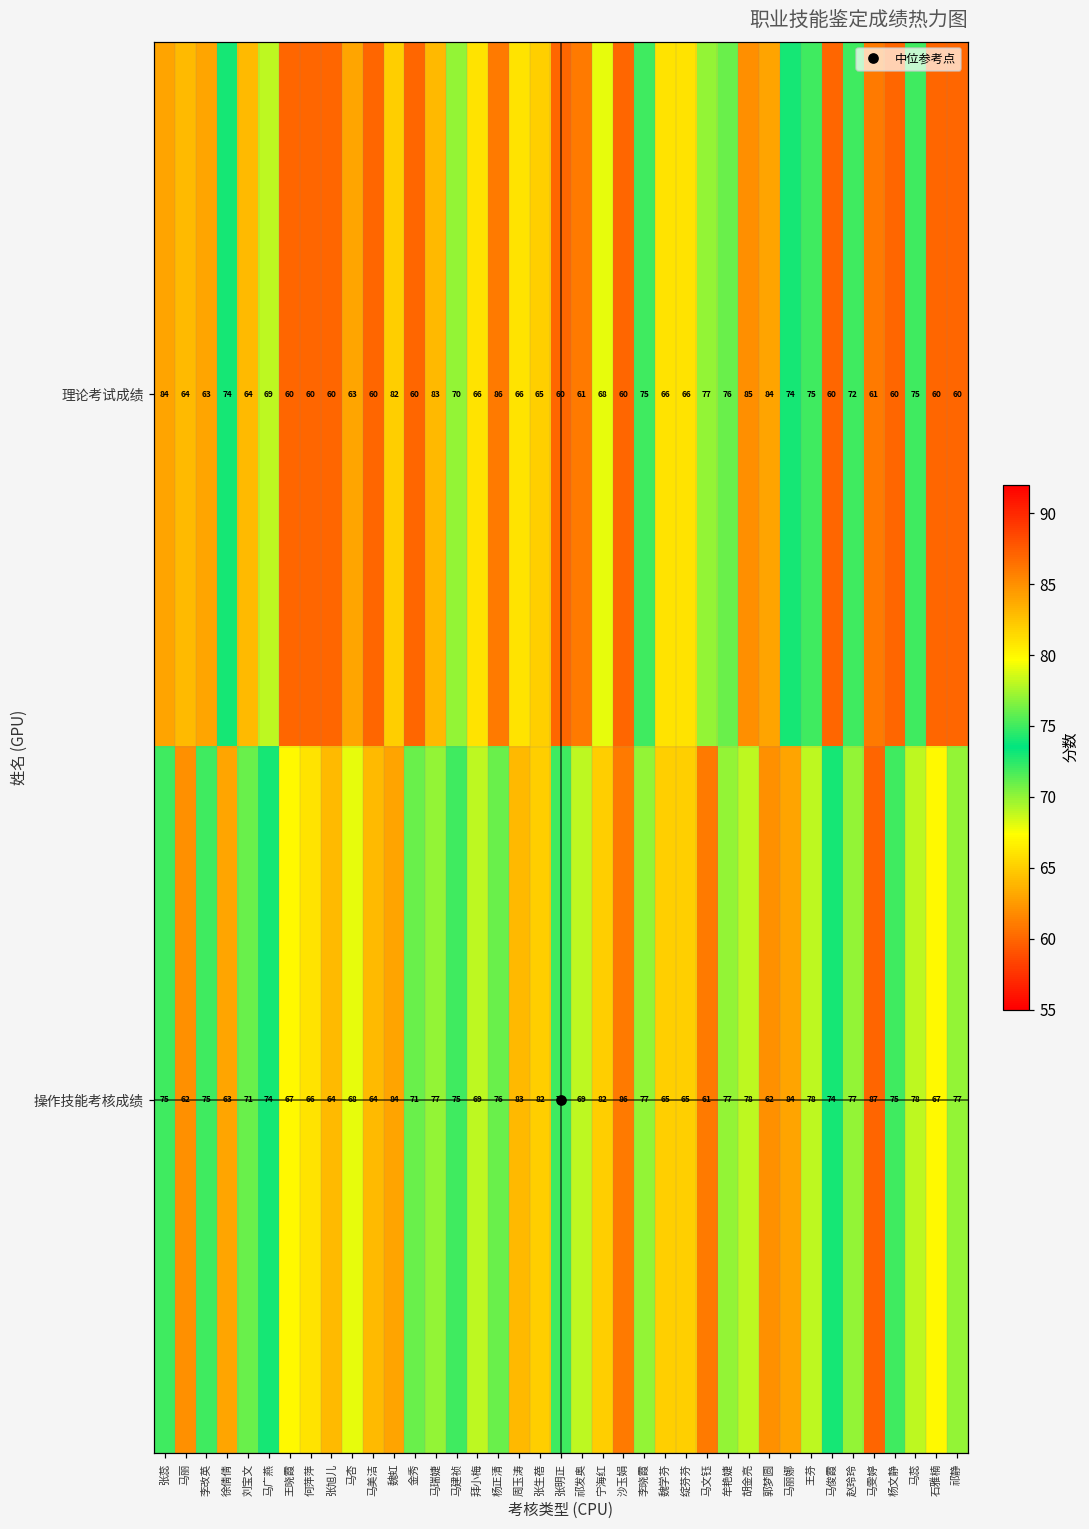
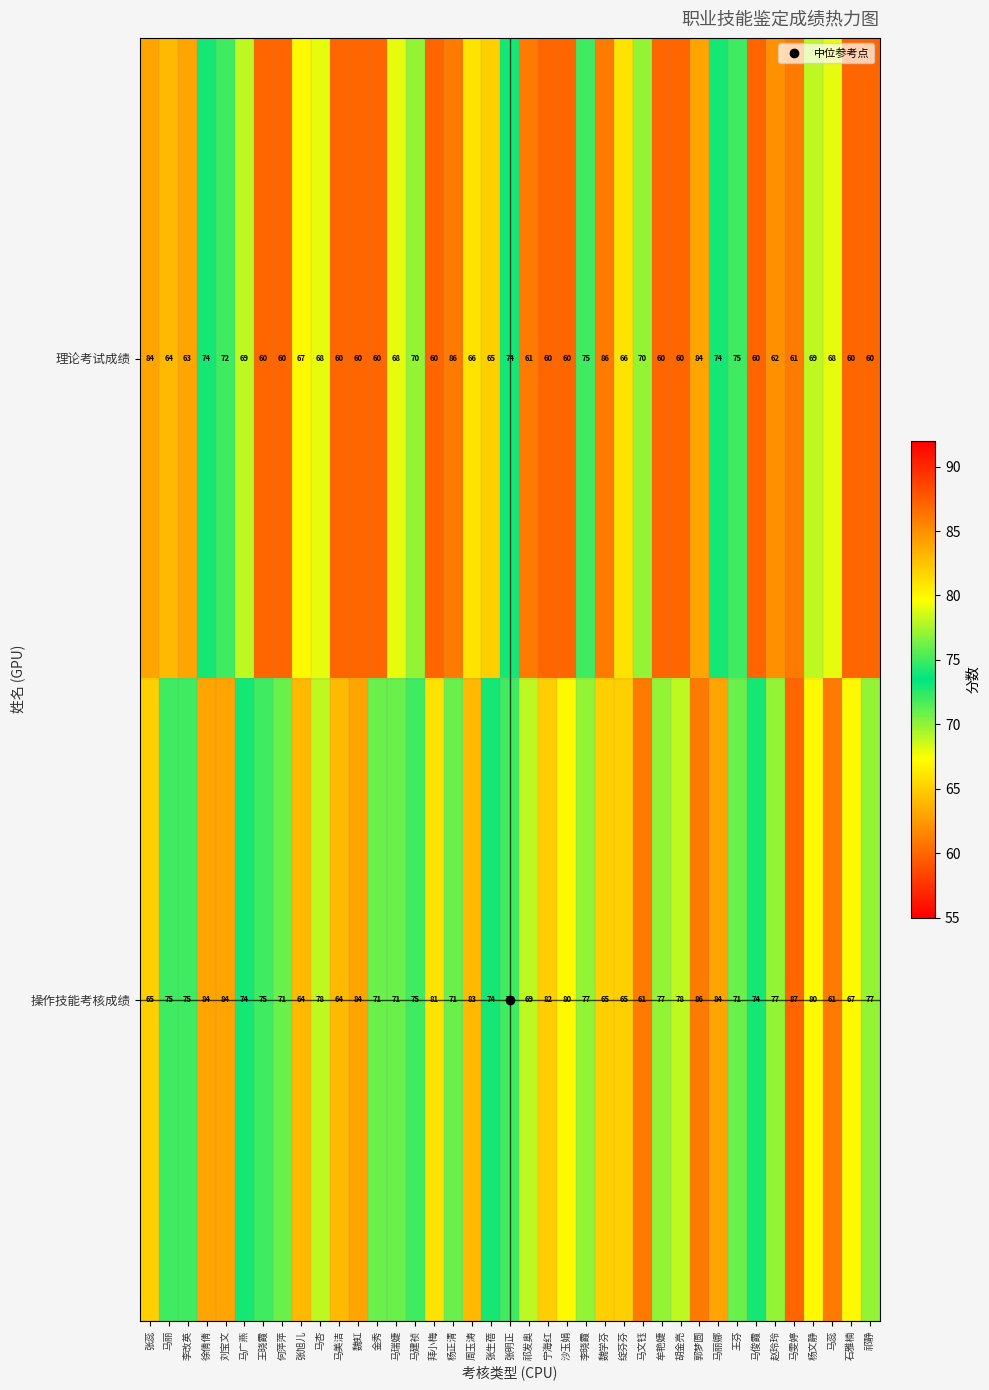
  {
    "理论考试成绩": {
      "张蕊": 84,
      "马丽": 64,
      "李改英": 63,
      "徐倩倩": 74,
-     "刘宝文": 64,
+     "刘宝文": 72,
      "马广燕": 69,
      "王晓霞": 60,
      "何萍萍": 60,
-     "张旭儿": 60,
-     "马杏": 63,
+     "张旭儿": 67,
+     "马杏": 68,
      "马美洁": 60,
-     "魏虹": 82,
+     "魏虹": 60,
      "金秀": 60,
-     "马瑞婕": 83,
+     "马瑞婕": 68,
      "马建祯": 70,
-     "拜小梅": 66,
+     "拜小梅": 60,
      "杨正清": 86,
      "周玉涛": 66,
      "张生蓓": 65,
-     "张明正": 60,
+     "张明正": 74,
      "祁发奥": 61,
-     "宁海红": 68,
+     "宁海红": 60,
      "沙玉娟": 60,
      "李晓霞": 75,
-     "魏学芬": 66,
+     "魏学芬": 86,
      "绽芬芬": 66,
-     "马文钰": 77,
-     "牟艳婕": 76,
-     "胡金亮": 85,
+     "马文钰": 70,
+     "牟艳婕": 60,
+     "胡金亮": 60,
      "郭梦圆": 84,
      "马丽娜": 74,
      "王芬": 75,
      "马俊霞": 60,
-     "赵玲玲": 72,
+     "赵玲玲": 62,
      "马雯婷": 61,
-     "杨文静": 60,
-     "马蕊": 75,
+     "杨文静": 69,
+     "马蕊": 68,
      "石雅楠": 60,
      "祁静": 60
    },
    "操作技能考核成绩": {
-     "张蕊": 75,
-     "马丽": 62,
+     "张蕊": 65,
+     "马丽": 75,
      "李改英": 75,
-     "徐倩倩": 63,
-     "刘宝文": 71,
+     "徐倩倩": 84,
+     "刘宝文": 84,
      "马广燕": 74,
-     "王晓霞": 67,
-     "何萍萍": 66,
+     "王晓霞": 75,
+     "何萍萍": 71,
      "张旭儿": 64,
-     "马杏": 68,
+     "马杏": 78,
      "马美洁": 64,
      "魏虹": 84,
      "金秀": 71,
-     "马瑞婕": 77,
+     "马瑞婕": 71,
      "马建祯": 75,
-     "拜小梅": 69,
-     "杨正清": 76,
+     "拜小梅": 81,
+     "杨正清": 71,
      "周玉涛": 83,
-     "张生蓓": 82,
+     "张生蓓": 74,
      "祁发奥": 69,
      "宁海红": 82,
-     "沙玉娟": 86,
+     "沙玉娟": 80,
      "李晓霞": 77,
      "魏学芬": 65,
      "绽芬芬": 65,
      "马文钰": 61,
      "牟艳婕": 77,
      "胡金亮": 78,
-     "郭梦圆": 62,
+     "郭梦圆": 86,
      "马丽娜": 84,
-     "王芬": 78,
+     "王芬": 71,
      "马俊霞": 74,
      "赵玲玲": 77,
      "马雯婷": 87,
-     "杨文静": 75,
-     "马蕊": 78,
+     "杨文静": 80,
+     "马蕊": 61,
      "石雅楠": 67,
      "祁静": 77
    }
  }
